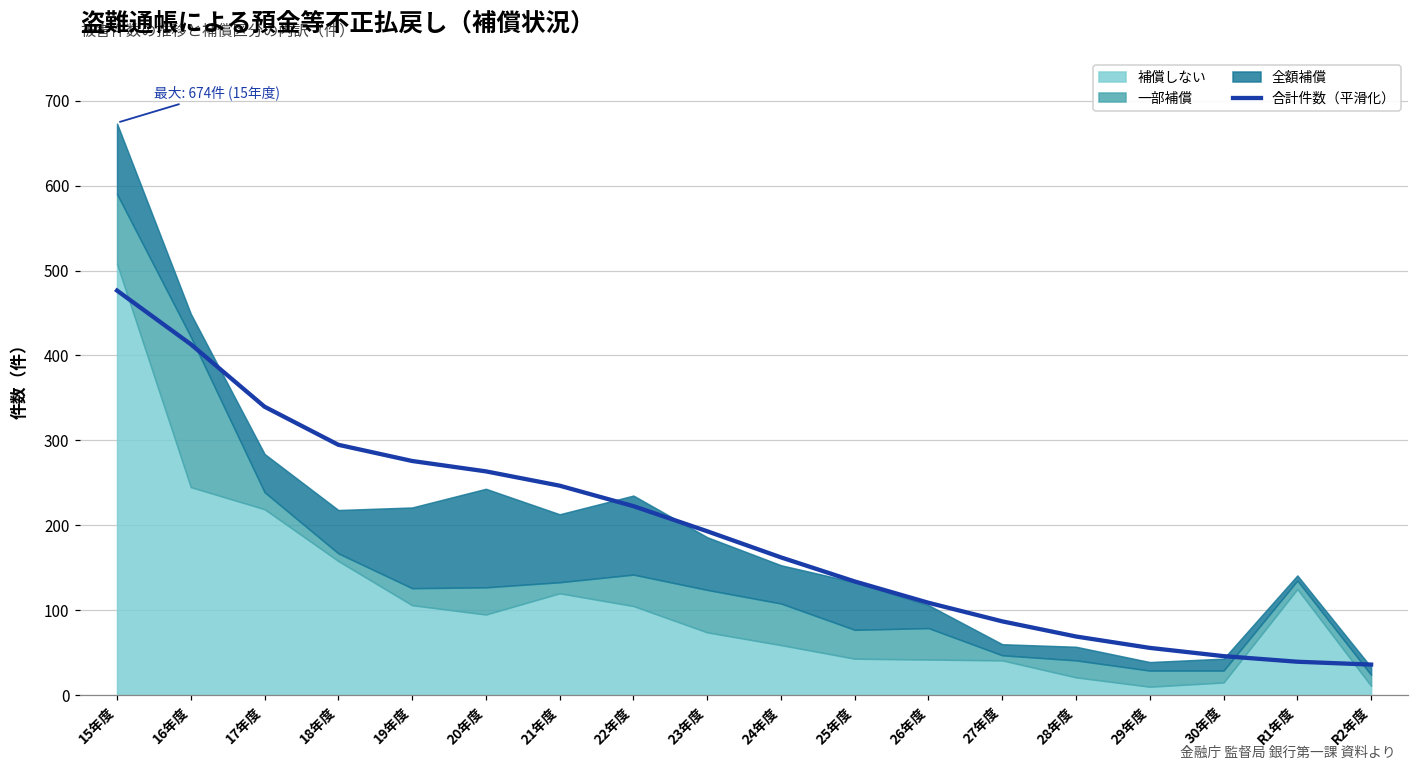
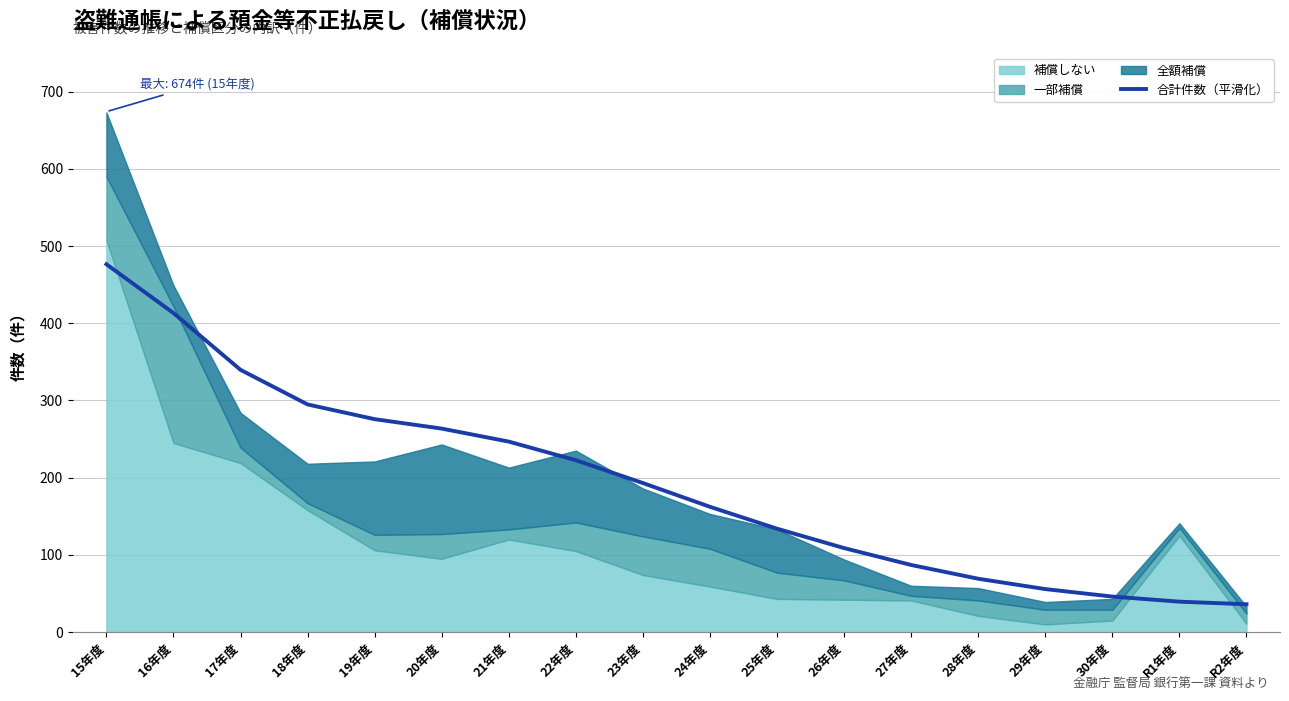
  {
    "合計件数（平滑化）": {
      "15年度": 480,
      "16年度": 410,
      "17年度": 340,
      "18年度": 290,
      "19年度": 280,
      "20年度": 260,
      "21年度": 250,
      "22年度": 220,
      "23年度": 190,
      "24年度": 160,
      "27年度": 90,
      "28年度": 70,
      "29年度": 60,
      "R1年度": 40
    },
    "補償しない": {
      "15年度": 510,
      "16年度": 250,
      "17年度": 220,
      "18年度": 160,
      "19年度": 110,
      "20年度": 100,
      "21年度": 120,
      "22年度": 110,
      "23年度": 70,
      "24年度": 60,
      "25年度": 40,
      "26年度": 40,
      "27年度": 40,
      "28年度": 20,
      "29年度": 10,
      "30年度": 20,
      "R1年度": 130,
      "R2年度": 10
    },
    "一部補償": {
      "15年度": 80,
      "16年度": 180,
      "17年度": 20,
      "18年度": 10,
      "19年度": 20,
      "20年度": 30,
      "21年度": 10,
      "22年度": 40,
      "23年度": 50,
      "24年度": 50,
      "25年度": 30,
-     "26年度": 40,
+     "26年度": 30,
      "27年度": 10,
      "28年度": 20,
      "29年度": 20,
      "30年度": 10,
      "R1年度": 10,
      "R2年度": 10
    },
    "全額補償": {
      "16年度": 30,
      "17年度": 50,
      "18年度": 50,
      "19年度": 100,
      "20年度": 120,
      "21年度": 80,
      "22年度": 90,
      "23年度": 60,
      "24年度": 50,
      "27年度": 10,
      "28年度": 20,
      "29年度": 10,
      "R1年度": 10
    }
  }
